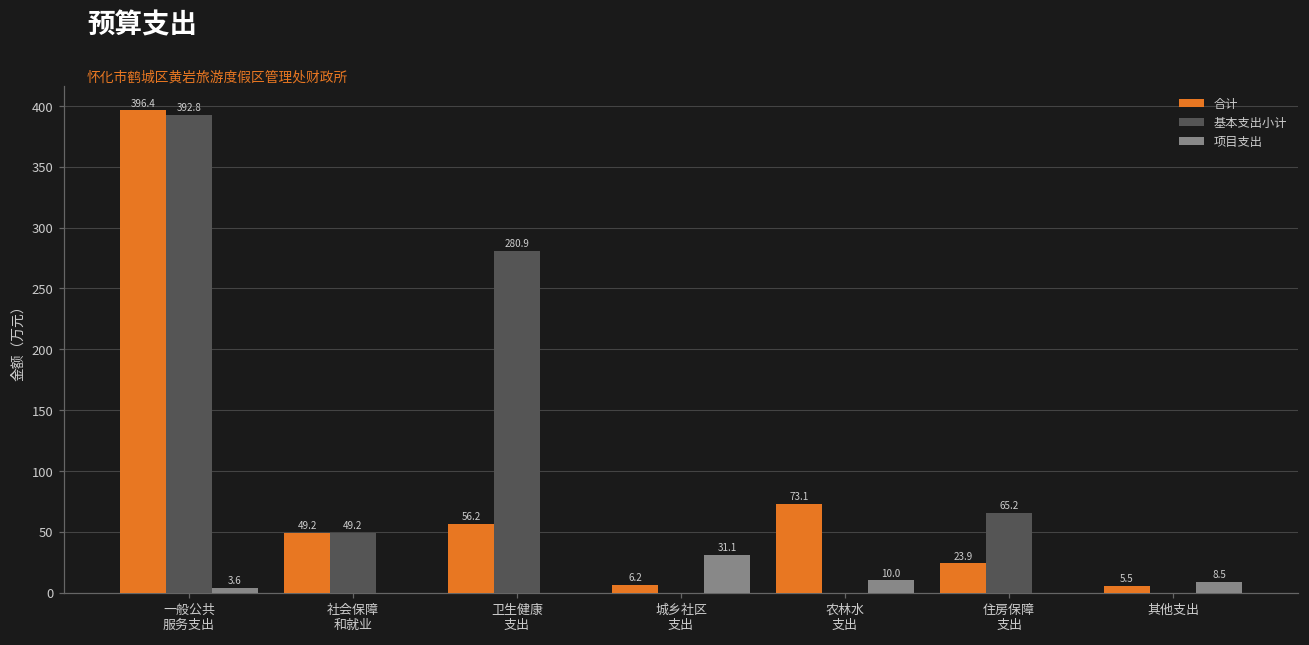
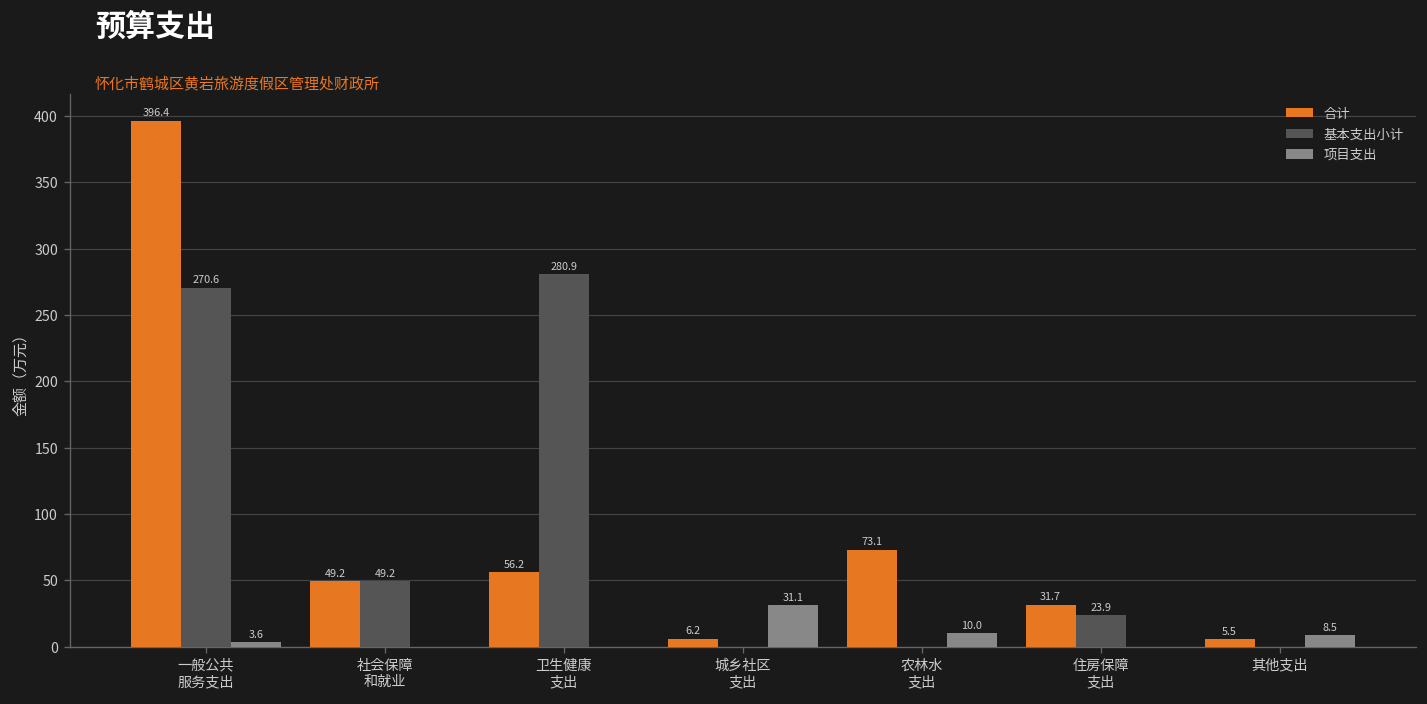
  {
    "合计": {
      "一般公共 服务支出": 396.4,
      "社会保障 和就业": 49.2,
      "卫生健康 支出": 56.2,
      "城乡社区 支出": 6.2,
      "农林水 支出": 73.1,
-     "住房保障 支出": 23.9,
+     "住房保障 支出": 31.7,
      "其他支出": 5.5
    },
    "基本支出小计": {
-     "一般公共 服务支出": 392.8,
+     "一般公共 服务支出": 270.6,
      "社会保障 和就业": 49.2,
      "卫生健康 支出": 280.9,
-     "住房保障 支出": 65.2
+     "住房保障 支出": 23.9
    },
    "项目支出": {
      "一般公共 服务支出": 3.6,
      "城乡社区 支出": 31.1,
      "农林水 支出": 10.0,
      "其他支出": 8.5
    }
  }
